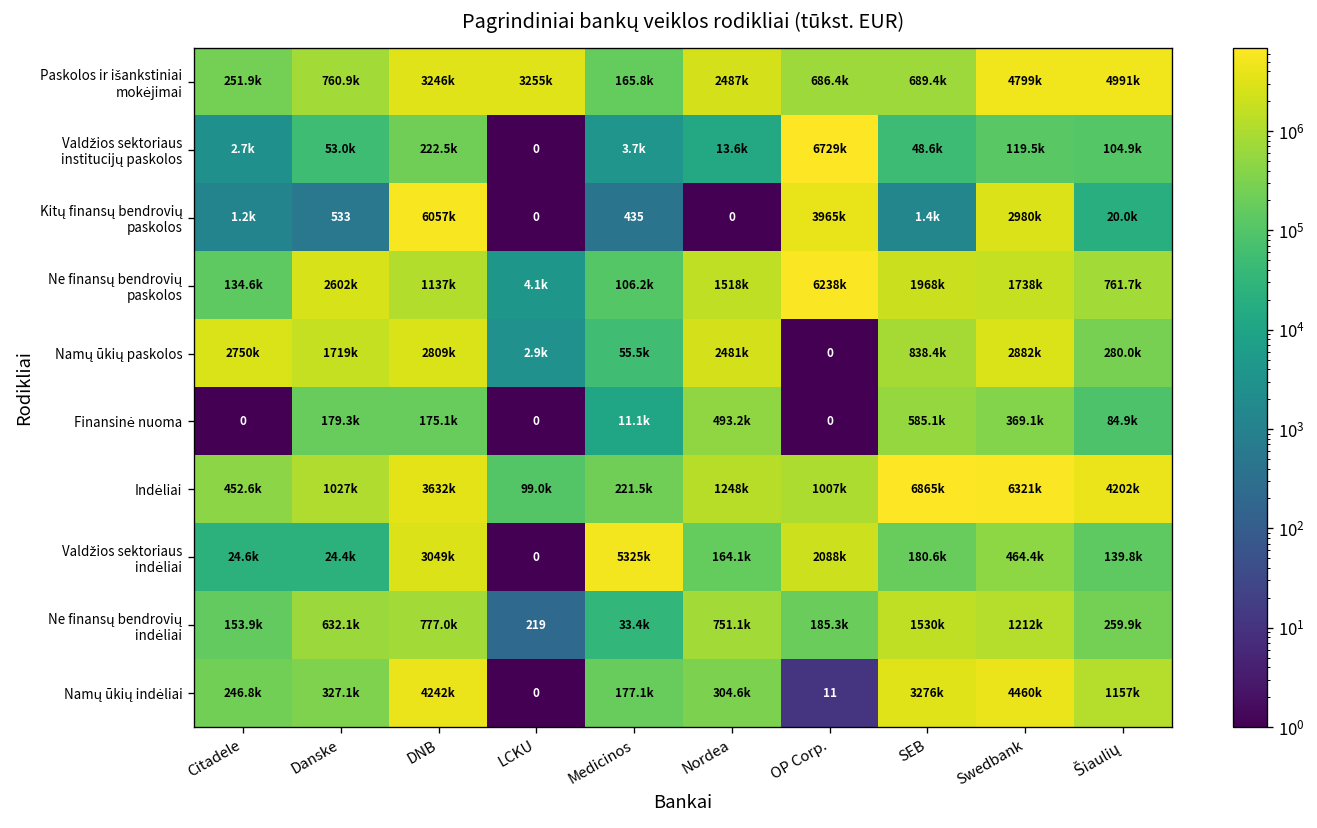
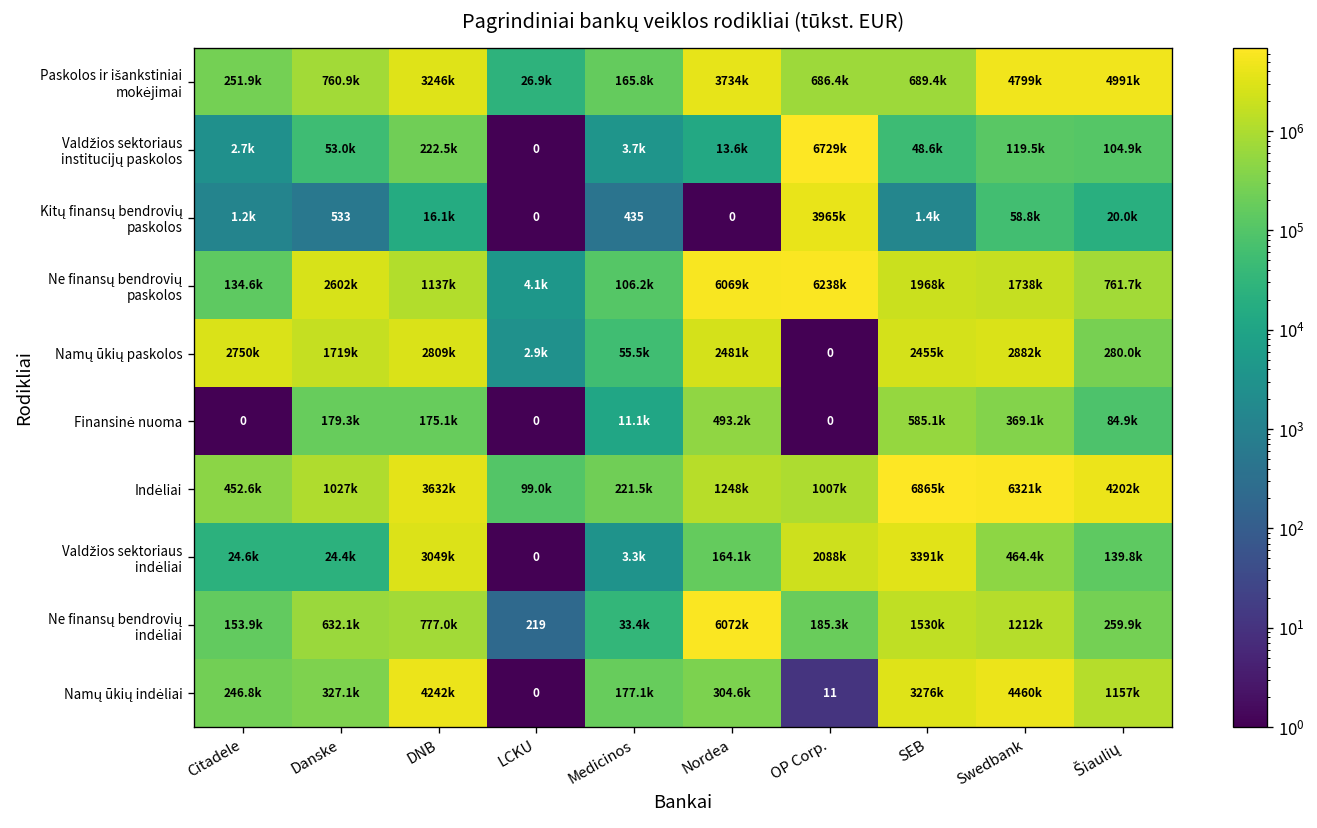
  {
    "Paskolos ir išankstiniai mokėjimai": {
      "Citadele": "251.9k",
      "Danske": "760.9k",
      "DNB": "3246k",
-     "LCKU": "3255k",
+     "LCKU": "26.9k",
      "Medicinos": "165.8k",
-     "Nordea": "2487k",
+     "Nordea": "3734k",
      "OP Corp.": "686.4k",
      "SEB": "689.4k",
      "Swedbank": "4799k",
      "Šiaulių": "4991k"
    },
    "Valdžios sektoriaus institucijų paskolos": {
      "Citadele": "2.7k",
      "Danske": "53.0k",
      "DNB": "222.5k",
      "LCKU": "0",
      "Medicinos": "3.7k",
      "Nordea": "13.6k",
      "OP Corp.": "6729k",
      "SEB": "48.6k",
      "Swedbank": "119.5k",
      "Šiaulių": "104.9k"
    },
    "Kitų finansų bendrovių paskolos": {
      "Citadele": "1.2k",
      "Danske": "533",
-     "DNB": "6057k",
+     "DNB": "16.1k",
      "LCKU": "0",
      "Medicinos": "435",
      "Nordea": "0",
      "OP Corp.": "3965k",
      "SEB": "1.4k",
-     "Swedbank": "2980k",
+     "Swedbank": "58.8k",
      "Šiaulių": "20.0k"
    },
    "Ne finansų bendrovių paskolos": {
      "Citadele": "134.6k",
      "Danske": "2602k",
      "DNB": "1137k",
      "LCKU": "4.1k",
      "Medicinos": "106.2k",
-     "Nordea": "1518k",
+     "Nordea": "6069k",
      "OP Corp.": "6238k",
      "SEB": "1968k",
      "Swedbank": "1738k",
      "Šiaulių": "761.7k"
    },
    "Namų ūkių paskolos": {
      "Citadele": "2750k",
      "Danske": "1719k",
      "DNB": "2809k",
      "LCKU": "2.9k",
      "Medicinos": "55.5k",
      "Nordea": "2481k",
      "OP Corp.": "0",
-     "SEB": "838.4k",
+     "SEB": "2455k",
      "Swedbank": "2882k",
      "Šiaulių": "280.0k"
    },
    "Finansinė nuoma": {
      "Citadele": "0",
      "Danske": "179.3k",
      "DNB": "175.1k",
      "LCKU": "0",
      "Medicinos": "11.1k",
      "Nordea": "493.2k",
      "OP Corp.": "0",
      "SEB": "585.1k",
      "Swedbank": "369.1k",
      "Šiaulių": "84.9k"
    },
    "Indėliai": {
      "Citadele": "452.6k",
      "Danske": "1027k",
      "DNB": "3632k",
      "LCKU": "99.0k",
      "Medicinos": "221.5k",
      "Nordea": "1248k",
      "OP Corp.": "1007k",
      "SEB": "6865k",
      "Swedbank": "6321k",
      "Šiaulių": "4202k"
    },
    "Valdžios sektoriaus indėliai": {
      "Citadele": "24.6k",
      "Danske": "24.4k",
      "DNB": "3049k",
      "LCKU": "0",
-     "Medicinos": "5325k",
+     "Medicinos": "3.3k",
      "Nordea": "164.1k",
      "OP Corp.": "2088k",
-     "SEB": "180.6k",
+     "SEB": "3391k",
      "Swedbank": "464.4k",
      "Šiaulių": "139.8k"
    },
    "Ne finansų bendrovių indėliai": {
      "Citadele": "153.9k",
      "Danske": "632.1k",
      "DNB": "777.0k",
      "LCKU": "219",
      "Medicinos": "33.4k",
-     "Nordea": "751.1k",
+     "Nordea": "6072k",
      "OP Corp.": "185.3k",
      "SEB": "1530k",
      "Swedbank": "1212k",
      "Šiaulių": "259.9k"
    },
    "Namų ūkių indėliai": {
      "Citadele": "246.8k",
      "Danske": "327.1k",
      "DNB": "4242k",
      "LCKU": "0",
      "Medicinos": "177.1k",
      "Nordea": "304.6k",
      "OP Corp.": "11",
      "SEB": "3276k",
      "Swedbank": "4460k",
      "Šiaulių": "1157k"
    }
  }
